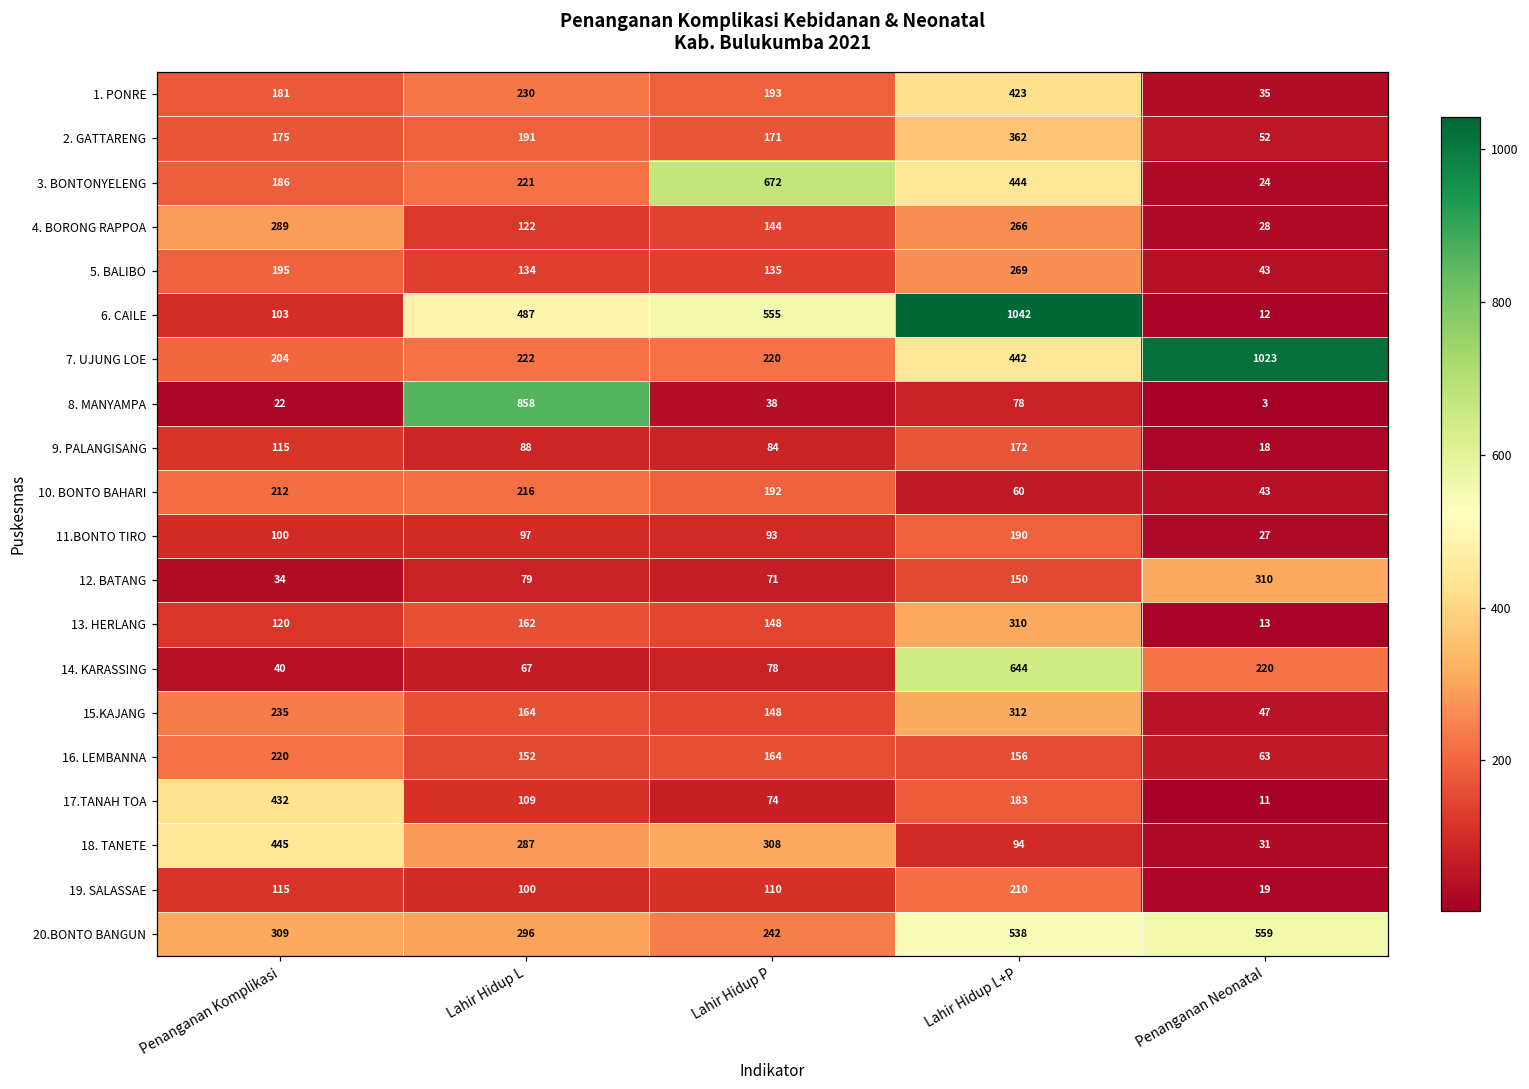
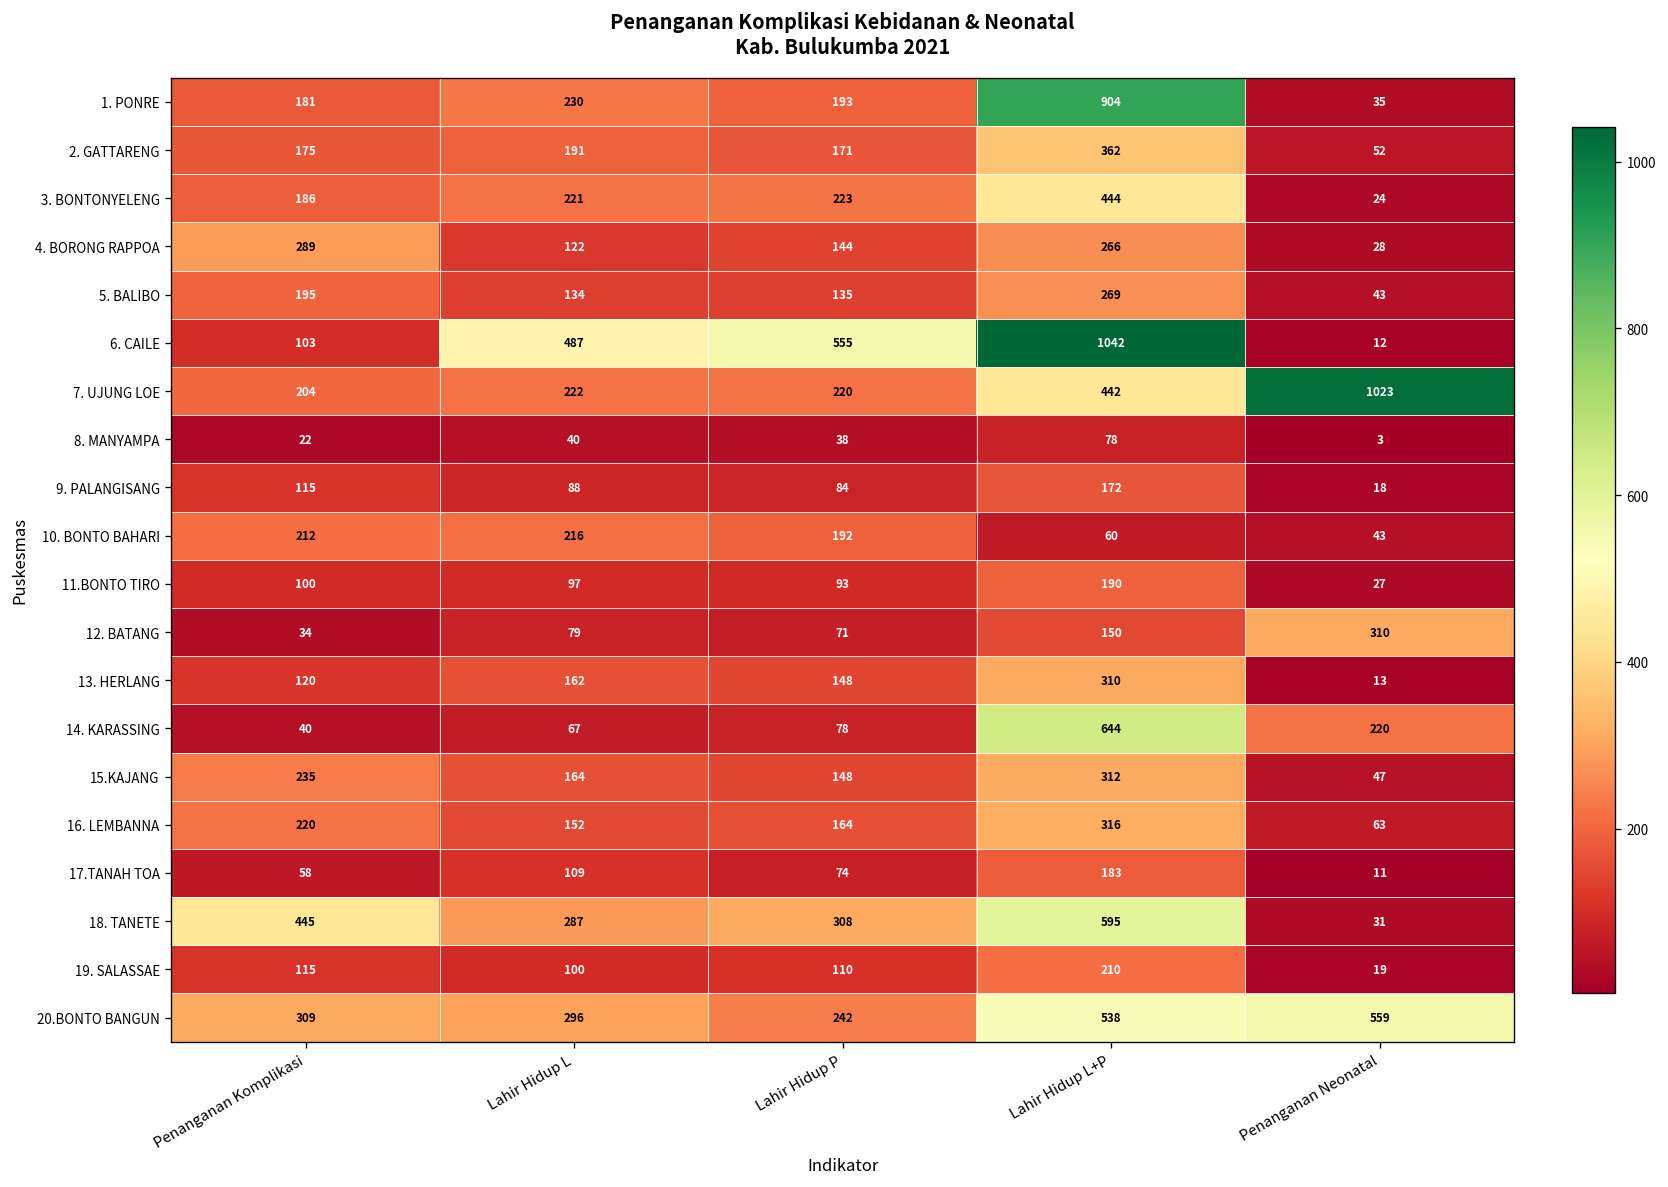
  {
    "1. PONRE": {
      "Penanganan Komplikasi": 181,
      "Lahir Hidup L": 230,
      "Lahir Hidup P": 193,
-     "Lahir Hidup L+P": 423,
+     "Lahir Hidup L+P": 904,
      "Penanganan Neonatal": 35
    },
    "2. GATTARENG": {
      "Penanganan Komplikasi": 175,
      "Lahir Hidup L": 191,
      "Lahir Hidup P": 171,
      "Lahir Hidup L+P": 362,
      "Penanganan Neonatal": 52
    },
    "3. BONTONYELENG": {
      "Penanganan Komplikasi": 186,
      "Lahir Hidup L": 221,
-     "Lahir Hidup P": 672,
+     "Lahir Hidup P": 223,
      "Lahir Hidup L+P": 444,
      "Penanganan Neonatal": 24
    },
    "4. BORONG RAPPOA": {
      "Penanganan Komplikasi": 289,
      "Lahir Hidup L": 122,
      "Lahir Hidup P": 144,
      "Lahir Hidup L+P": 266,
      "Penanganan Neonatal": 28
    },
    "5. BALIBO": {
      "Penanganan Komplikasi": 195,
      "Lahir Hidup L": 134,
      "Lahir Hidup P": 135,
      "Lahir Hidup L+P": 269,
      "Penanganan Neonatal": 43
    },
    "6. CAILE": {
      "Penanganan Komplikasi": 103,
      "Lahir Hidup L": 487,
      "Lahir Hidup P": 555,
      "Lahir Hidup L+P": 1042,
      "Penanganan Neonatal": 12
    },
    "7. UJUNG LOE": {
      "Penanganan Komplikasi": 204,
      "Lahir Hidup L": 222,
      "Lahir Hidup P": 220,
      "Lahir Hidup L+P": 442,
      "Penanganan Neonatal": 1023
    },
    "8. MANYAMPA": {
      "Penanganan Komplikasi": 22,
-     "Lahir Hidup L": 858,
+     "Lahir Hidup L": 40,
      "Lahir Hidup P": 38,
      "Lahir Hidup L+P": 78,
      "Penanganan Neonatal": 3
    },
    "9. PALANGISANG": {
      "Penanganan Komplikasi": 115,
      "Lahir Hidup L": 88,
      "Lahir Hidup P": 84,
      "Lahir Hidup L+P": 172,
      "Penanganan Neonatal": 18
    },
    "10. BONTO BAHARI": {
      "Penanganan Komplikasi": 212,
      "Lahir Hidup L": 216,
      "Lahir Hidup P": 192,
      "Lahir Hidup L+P": 60,
      "Penanganan Neonatal": 43
    },
    "11.BONTO TIRO": {
      "Penanganan Komplikasi": 100,
      "Lahir Hidup L": 97,
      "Lahir Hidup P": 93,
      "Lahir Hidup L+P": 190,
      "Penanganan Neonatal": 27
    },
    "12. BATANG": {
      "Penanganan Komplikasi": 34,
      "Lahir Hidup L": 79,
      "Lahir Hidup P": 71,
      "Lahir Hidup L+P": 150,
      "Penanganan Neonatal": 310
    },
    "13. HERLANG": {
      "Penanganan Komplikasi": 120,
      "Lahir Hidup L": 162,
      "Lahir Hidup P": 148,
      "Lahir Hidup L+P": 310,
      "Penanganan Neonatal": 13
    },
    "14. KARASSING": {
      "Penanganan Komplikasi": 40,
      "Lahir Hidup L": 67,
      "Lahir Hidup P": 78,
      "Lahir Hidup L+P": 644,
      "Penanganan Neonatal": 220
    },
    "15.KAJANG": {
      "Penanganan Komplikasi": 235,
      "Lahir Hidup L": 164,
      "Lahir Hidup P": 148,
      "Lahir Hidup L+P": 312,
      "Penanganan Neonatal": 47
    },
    "16. LEMBANNA": {
      "Penanganan Komplikasi": 220,
      "Lahir Hidup L": 152,
      "Lahir Hidup P": 164,
-     "Lahir Hidup L+P": 156,
+     "Lahir Hidup L+P": 316,
      "Penanganan Neonatal": 63
    },
    "17.TANAH TOA": {
-     "Penanganan Komplikasi": 432,
+     "Penanganan Komplikasi": 58,
      "Lahir Hidup L": 109,
      "Lahir Hidup P": 74,
      "Lahir Hidup L+P": 183,
      "Penanganan Neonatal": 11
    },
    "18. TANETE": {
      "Penanganan Komplikasi": 445,
      "Lahir Hidup L": 287,
      "Lahir Hidup P": 308,
-     "Lahir Hidup L+P": 94,
+     "Lahir Hidup L+P": 595,
      "Penanganan Neonatal": 31
    },
    "19. SALASSAE": {
      "Penanganan Komplikasi": 115,
      "Lahir Hidup L": 100,
      "Lahir Hidup P": 110,
      "Lahir Hidup L+P": 210,
      "Penanganan Neonatal": 19
    },
    "20.BONTO BANGUN": {
      "Penanganan Komplikasi": 309,
      "Lahir Hidup L": 296,
      "Lahir Hidup P": 242,
      "Lahir Hidup L+P": 538,
      "Penanganan Neonatal": 559
    }
  }
